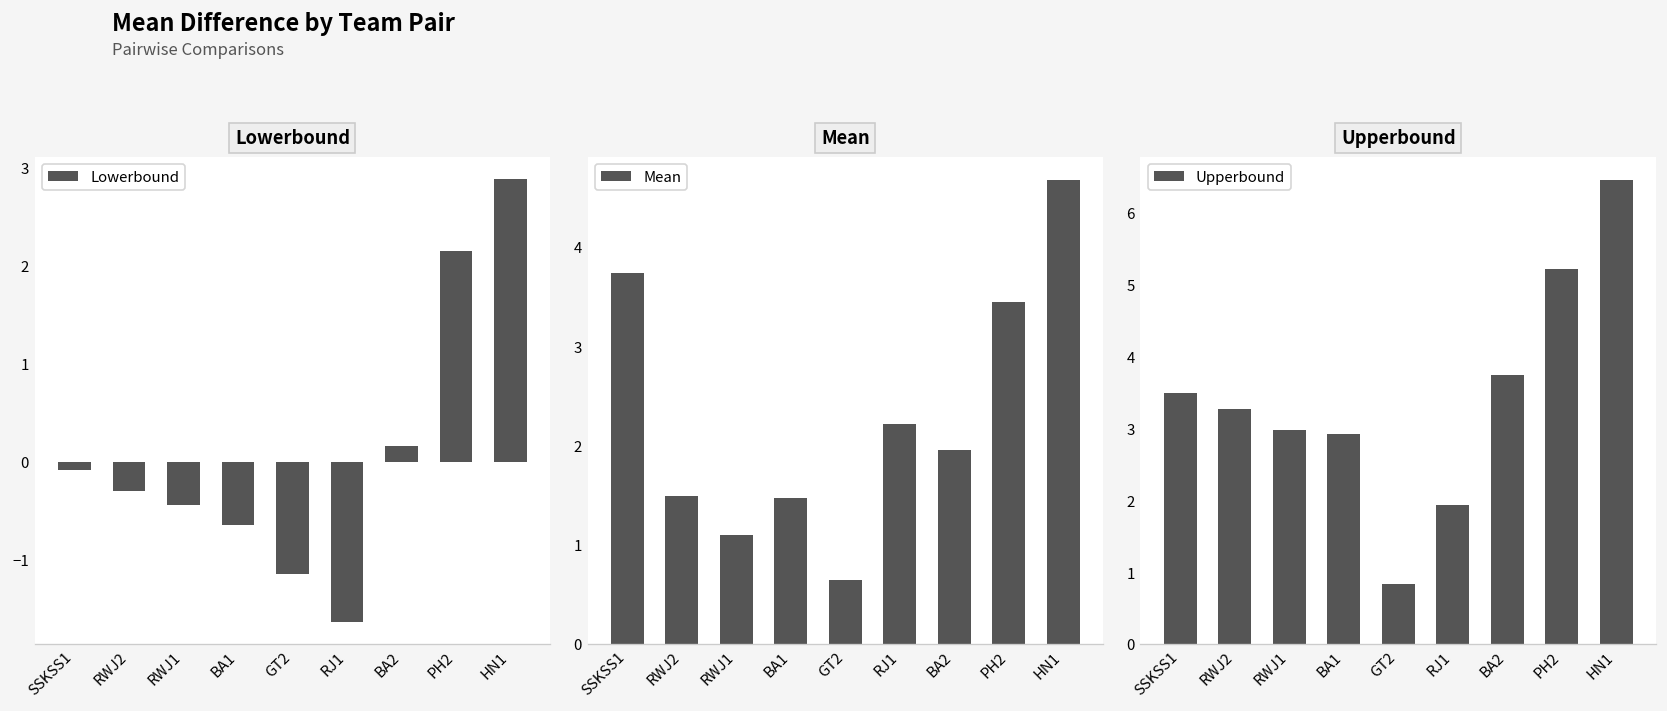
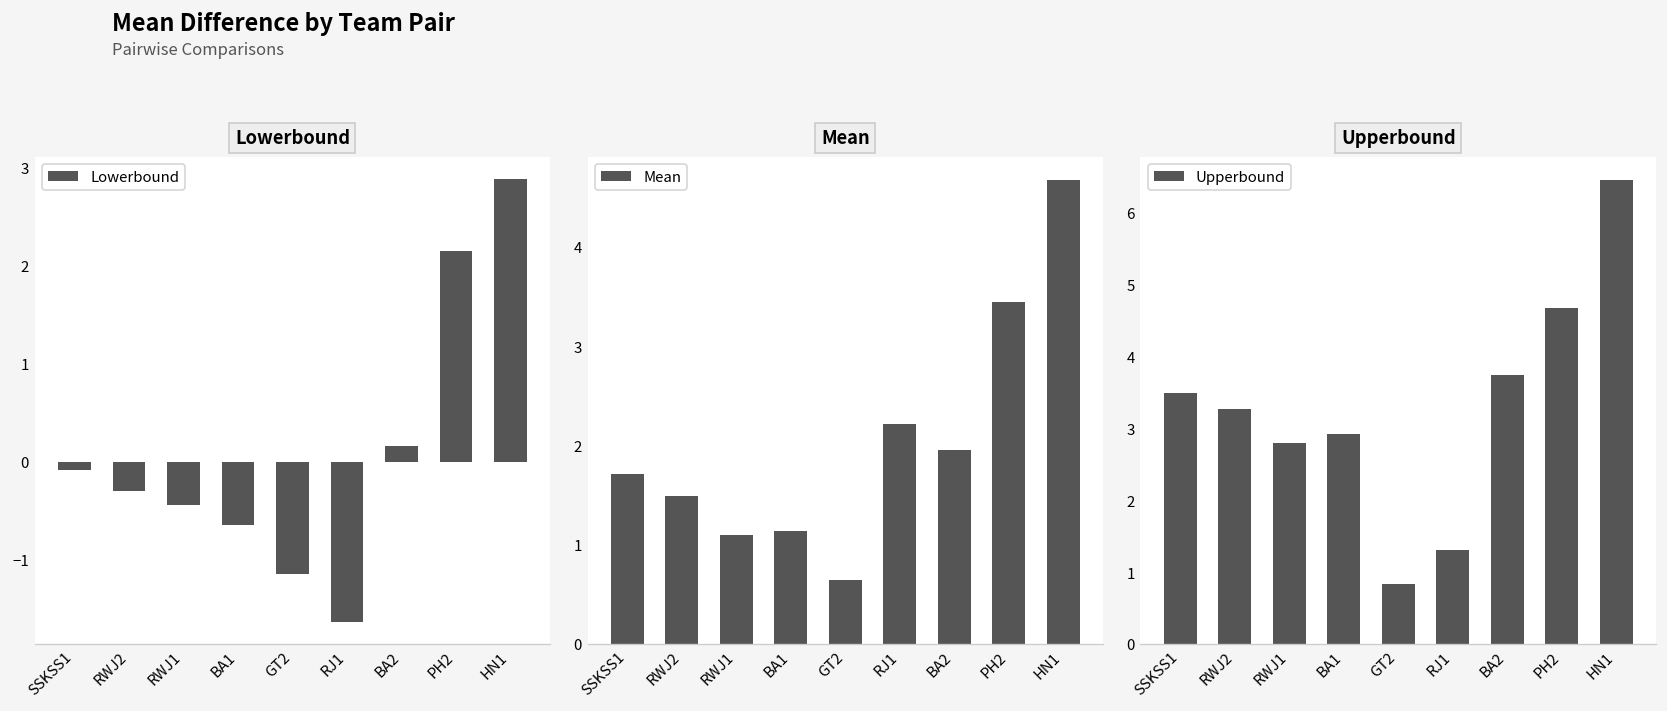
  {
    "Lowerbound": {
      "SSKSS1": -0.1,
      "RWJ2": -0.3,
      "RWJ1": -0.4,
      "BA1": -0.6,
      "GT2": -1.1,
      "RJ1": -1.6,
      "BA2": 0.2,
      "PH2": 2.2,
      "HN1": 2.9
    },
    "Mean": {
-     "SSKSS1": 3.7,
+     "SSKSS1": 1.7,
      "RWJ2": 1.5,
      "RWJ1": 1.1,
-     "BA1": 1.5,
+     "BA1": 1.1,
      "GT2": 0.6,
      "RJ1": 2.2,
      "BA2": 2.0,
      "PH2": 3.4,
      "HN1": 4.7
    },
    "Upperbound": {
      "SSKSS1": 3.5,
      "RWJ2": 3.3,
-     "RWJ1": 3.0,
+     "RWJ1": 2.8,
      "BA1": 2.9,
      "GT2": 0.8,
-     "RJ1": 1.9,
+     "RJ1": 1.3,
      "BA2": 3.7,
-     "PH2": 5.2,
+     "PH2": 4.7,
      "HN1": 6.5
    }
  }
